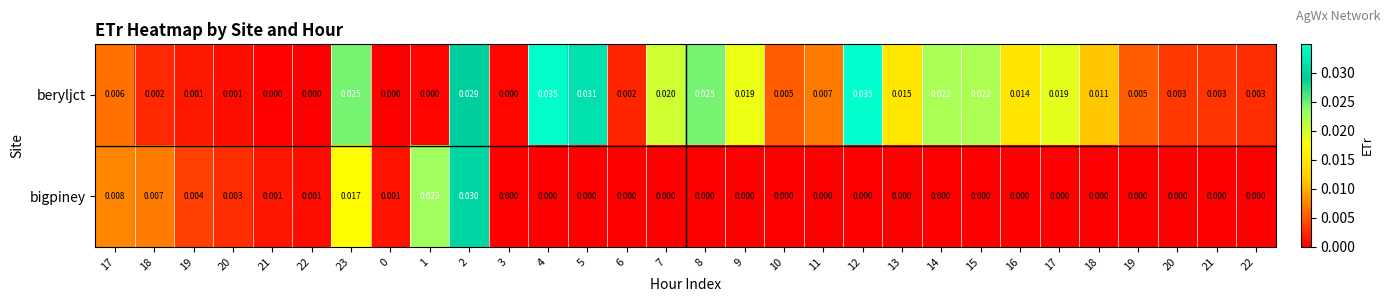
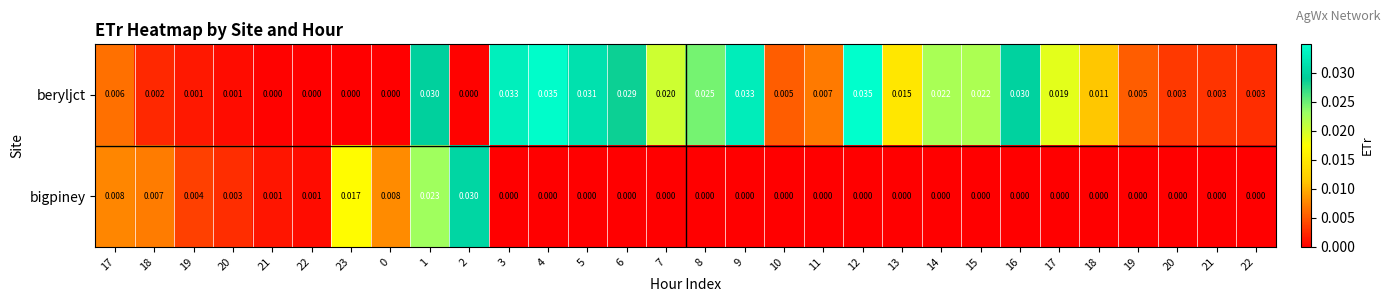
  {
    "beryljct": {
-     "23": 0.025,
+     "23": 0.000,
      "0": 0.000,
-     "1": 0.000,
-     "2": 0.029,
-     "3": 0.000,
+     "1": 0.030,
+     "2": 0.000,
+     "3": 0.033,
      "4": 0.035,
      "5": 0.031,
-     "6": 0.002,
+     "6": 0.029,
      "7": 0.020,
      "8": 0.025,
-     "9": 0.019,
+     "9": 0.033,
      "10": 0.005,
      "11": 0.007,
      "12": 0.035,
      "13": 0.015,
      "14": 0.022,
      "15": 0.022,
-     "16": 0.014
+     "16": 0.030
    },
    "bigpiney": {
      "23": 0.017,
-     "0": 0.001,
+     "0": 0.008,
      "1": 0.023,
      "2": 0.030,
      "3": 0.000,
      "4": 0.000,
      "5": 0.000,
      "6": 0.000,
      "7": 0.000,
      "8": 0.000,
      "9": 0.000,
      "10": 0.000,
      "11": 0.000,
      "12": 0.000,
      "13": 0.000,
      "14": 0.000,
      "15": 0.000,
      "16": 0.000
    }
  }
